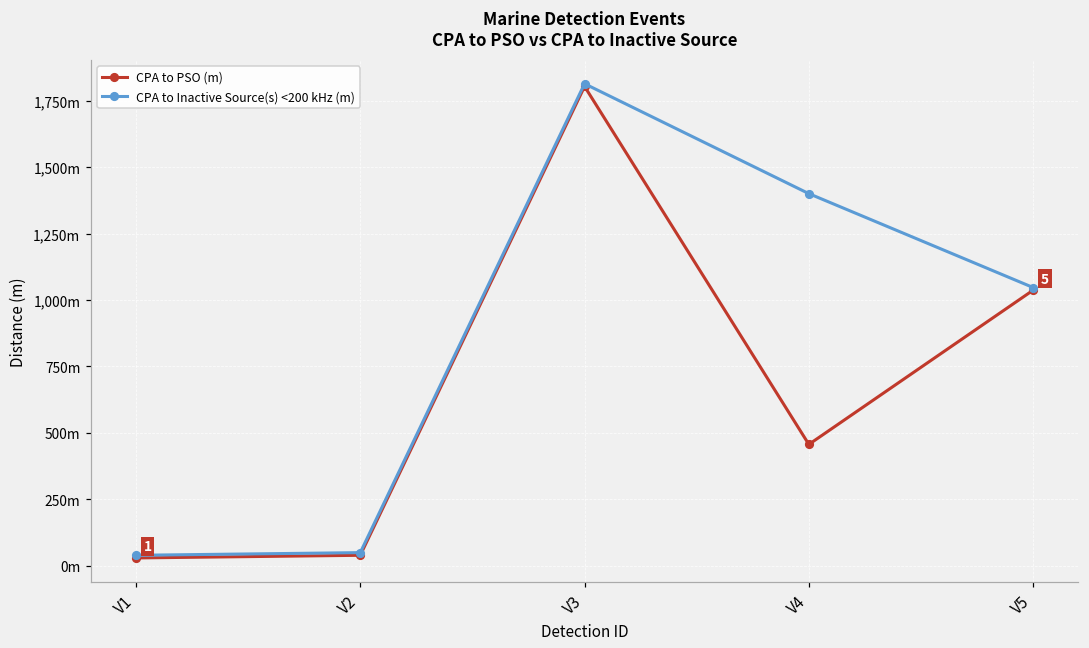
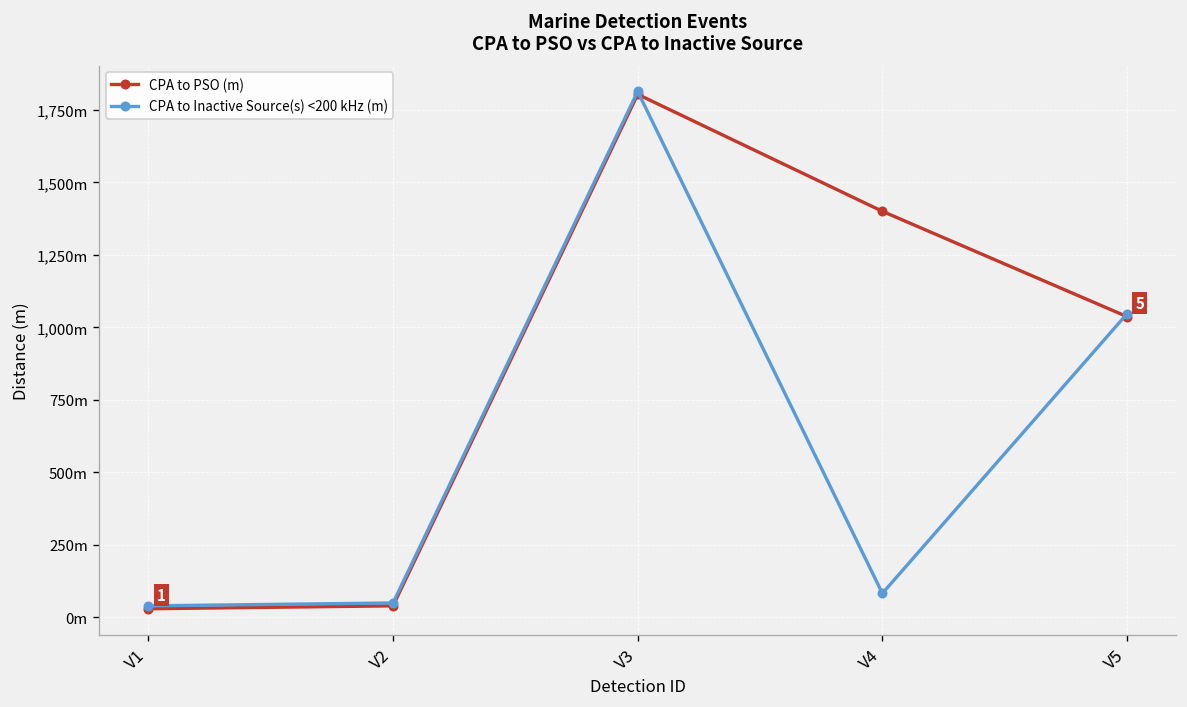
  {
    "CPA to PSO (m)": {
-     "V4": "460m"
+     "V4": "1,400m"
    },
    "CPA to Inactive Source(s) <200 kHz (m)": {
-     "V4": "1,400m"
+     "V4": "80m"
    }
  }
